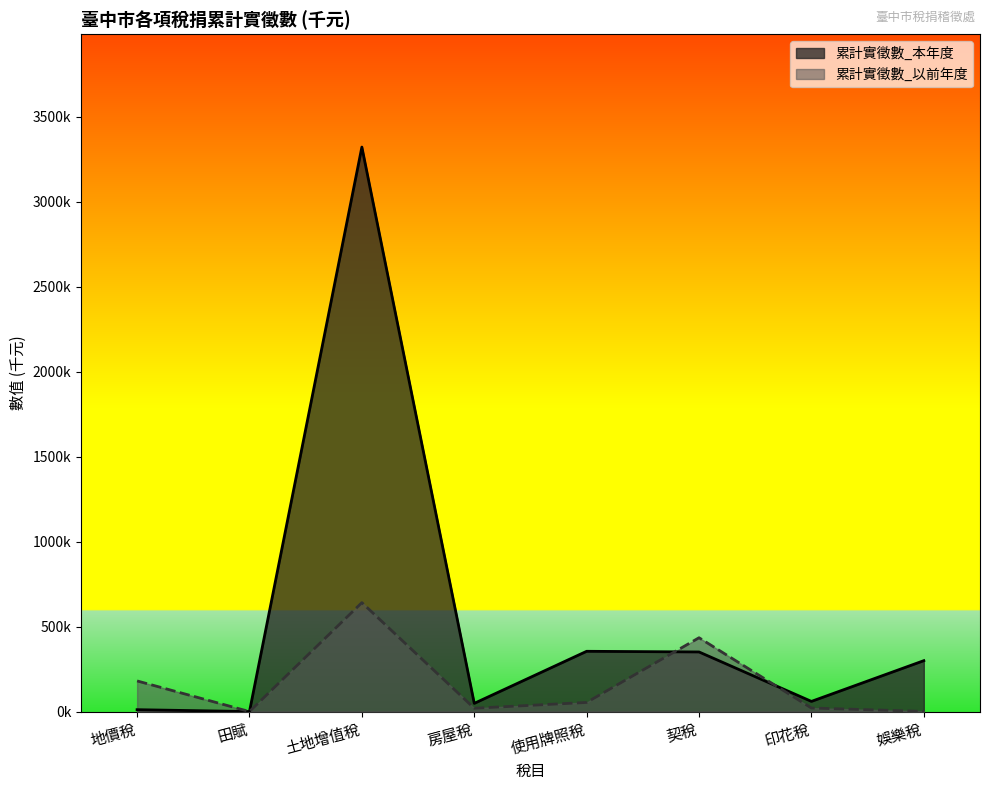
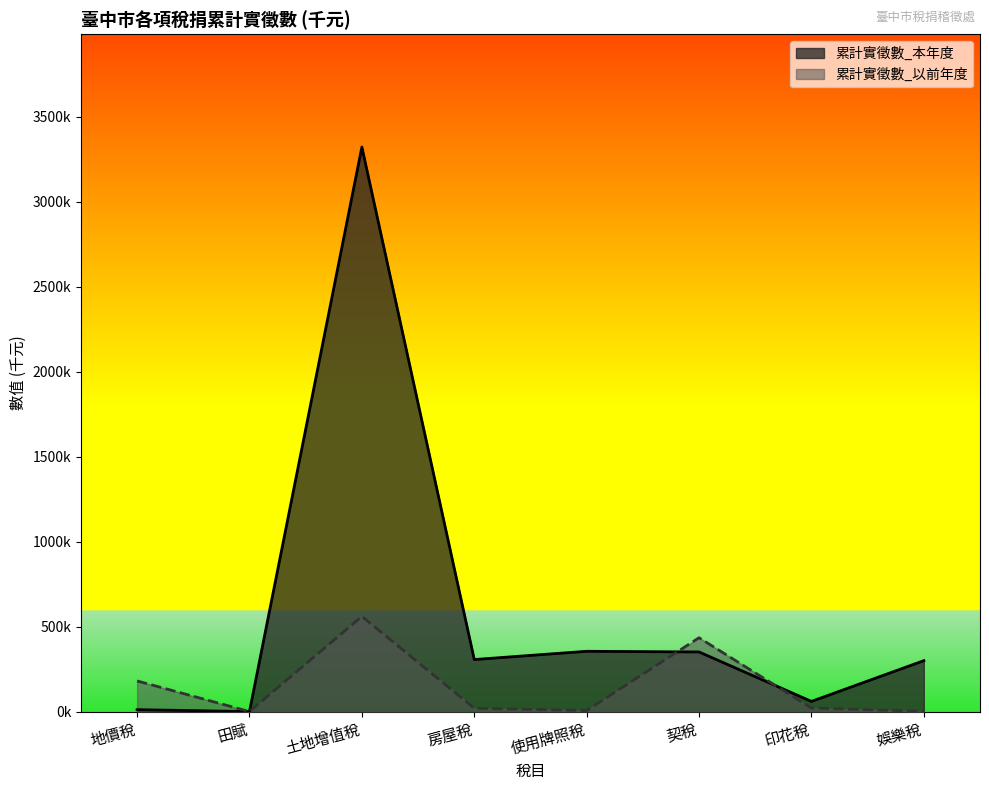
  {
    "累計實徵數_本年度": {
      "地價稅": 10000,
      "土地增值稅": 3320000,
-     "房屋稅": 50000,
+     "房屋稅": 310000,
      "使用牌照稅": 350000,
      "契稅": 350000,
      "印花稅": 60000,
      "娛樂稅": 300000
    },
    "累計實徵數_以前年度": {
      "地價稅": 180000,
-     "土地增值稅": 640000,
+     "土地增值稅": 560000,
      "房屋稅": 20000,
-     "使用牌照稅": 50000,
+     "使用牌照稅": 10000,
      "契稅": 430000,
      "印花稅": 20000,
      "娛樂稅": 0
    }
  }
